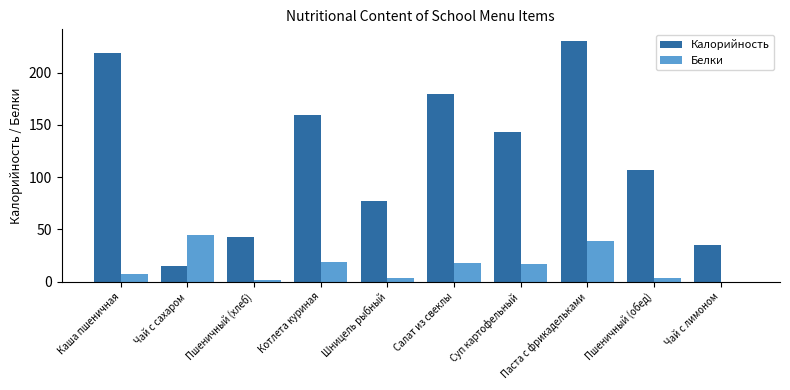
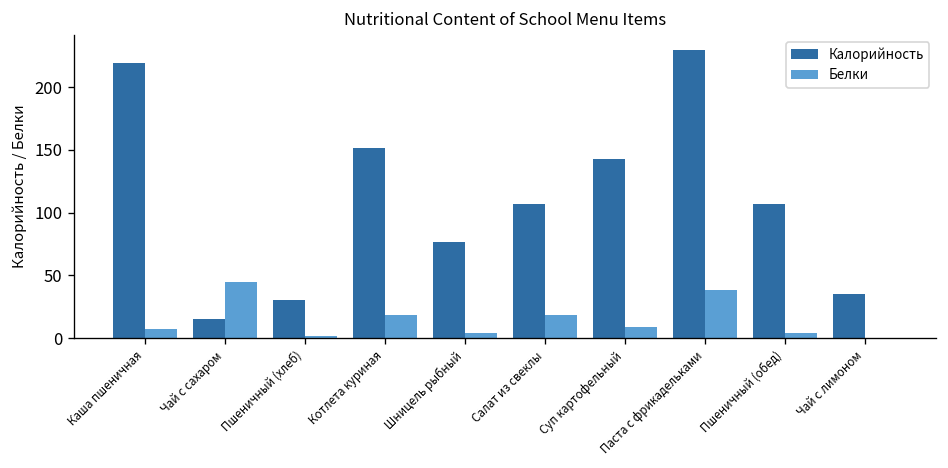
  {
    "Калорийность": {
      "Каша пшеничная": 219,
      "Чай с сахаром": 15,
-     "Пшеничный (хлеб)": 43,
-     "Котлета куриная": 159,
+     "Пшеничный (хлеб)": 30,
+     "Котлета куриная": 151,
      "Шницель рыбный": 77,
-     "Салат из свеклы": 180,
+     "Салат из свеклы": 107,
      "Суп картофельный": 143,
      "Паста с фрикадельками": 230,
      "Пшеничный (обед)": 107,
      "Чай с лимоном": 35
    },
    "Белки": {
      "Каша пшеничная": 7,
      "Чай с сахаром": 44,
      "Котлета куриная": 19,
      "Шницель рыбный": 4,
      "Салат из свеклы": 18,
-     "Суп картофельный": 17,
+     "Суп картофельный": 8,
      "Паста с фрикадельками": 39,
      "Пшеничный (обед)": 4
    }
  }
